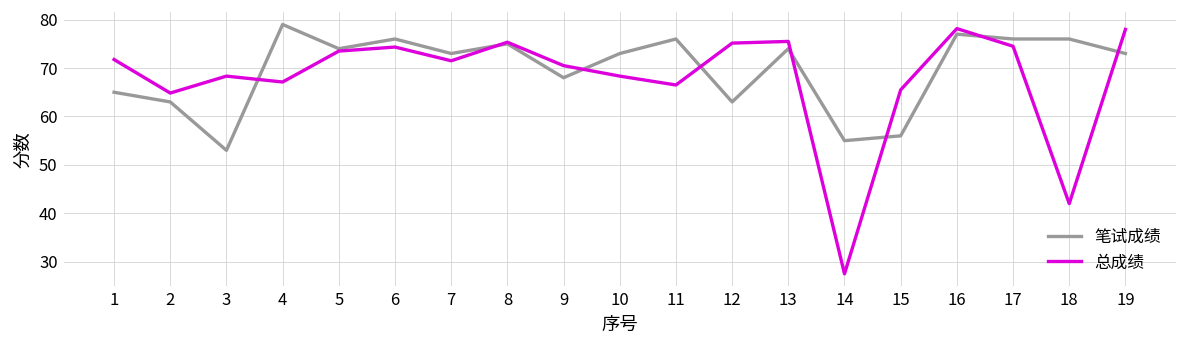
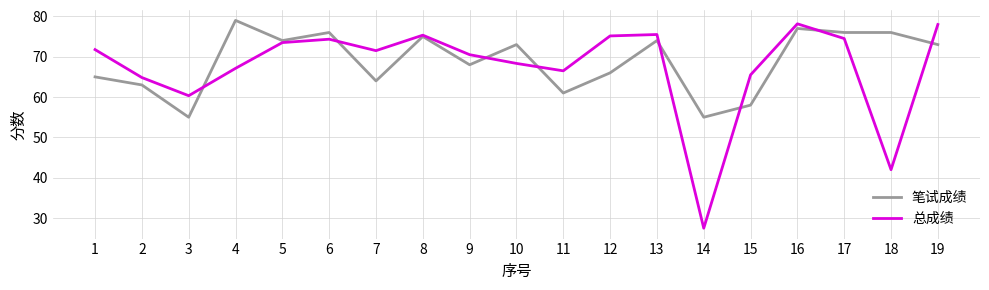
  {
    "笔试成绩": {
      "1": 65,
      "2": 63,
-     "3": 53,
+     "3": 55,
      "4": 79,
      "6": 76,
-     "7": 73,
+     "7": 64,
      "9": 68,
      "10": 73,
-     "11": 76,
-     "12": 63,
+     "11": 61,
+     "12": 66,
      "13": 74,
      "14": 55,
-     "15": 56,
+     "15": 58,
      "16": 77,
      "17": 76,
      "18": 76,
      "19": 73
    },
    "总成绩": {
      "1": 72,
      "2": 65,
-     "3": 68,
+     "3": 60,
      "4": 67,
      "6": 74,
      "7": 72,
      "9": 71,
      "10": 68,
      "11": 67,
      "12": 75,
      "13": 76,
      "14": 28,
      "15": 66,
      "16": 78,
      "17": 75,
      "18": 42,
      "19": 78
    }
  }
